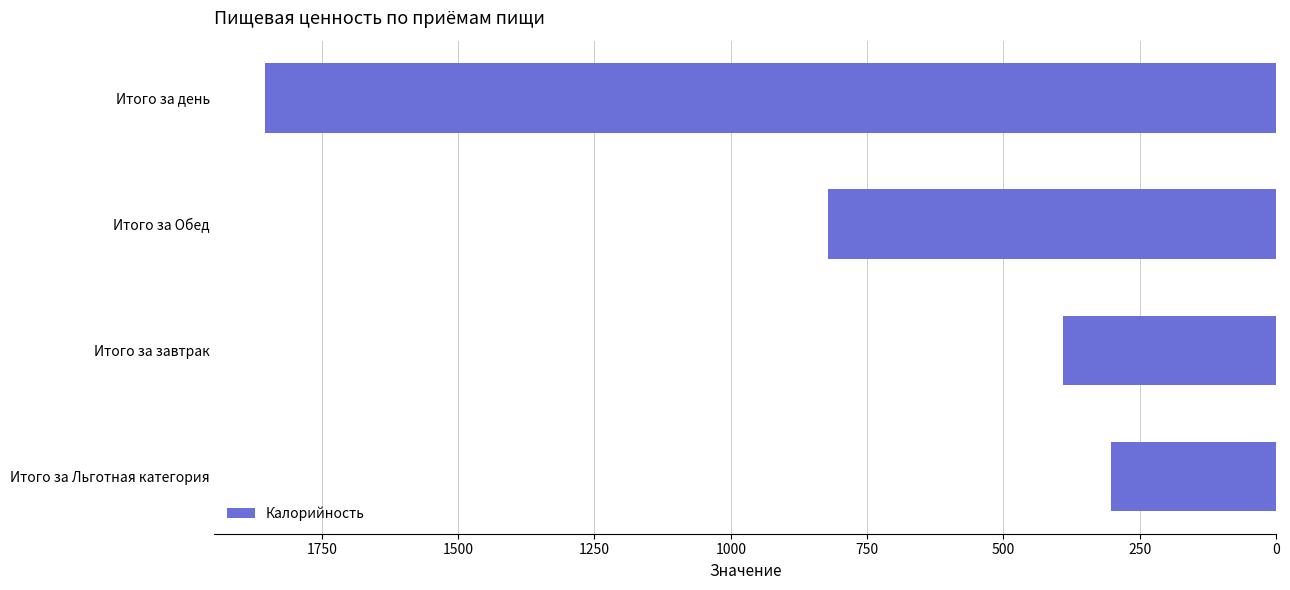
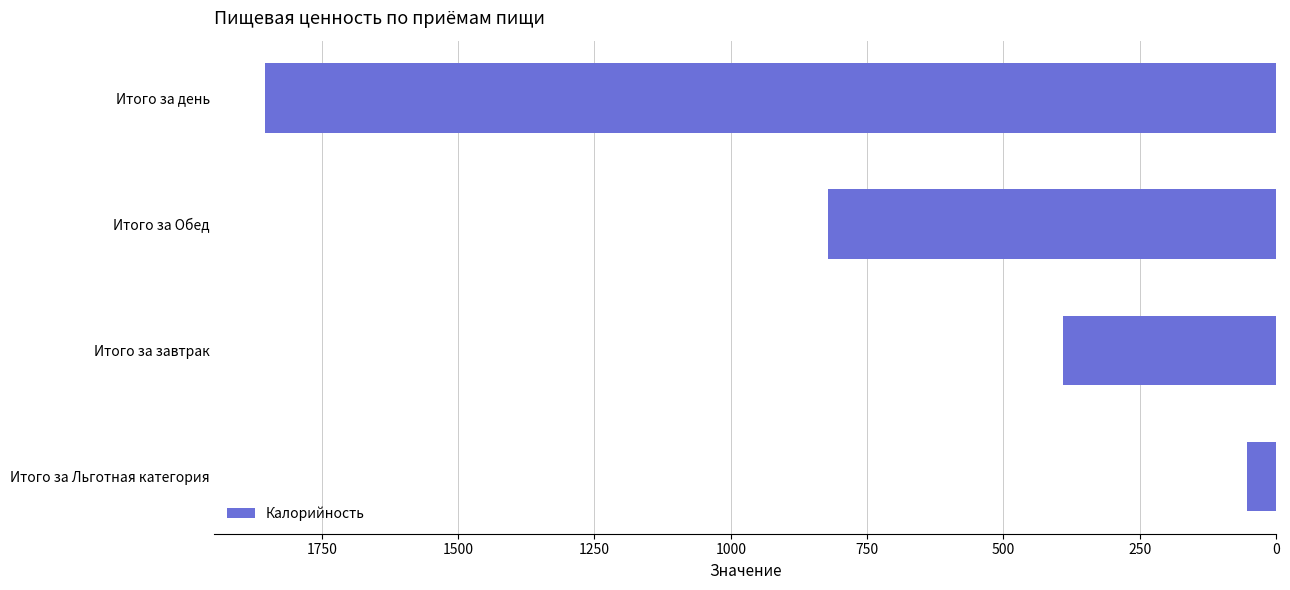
  {
    "Итого за день": 1850,
    "Итого за Обед": 820,
    "Итого за завтрак": 390,
-   "Итого за Льготная категория": 300
+   "Итого за Льготная категория": 50
  }
